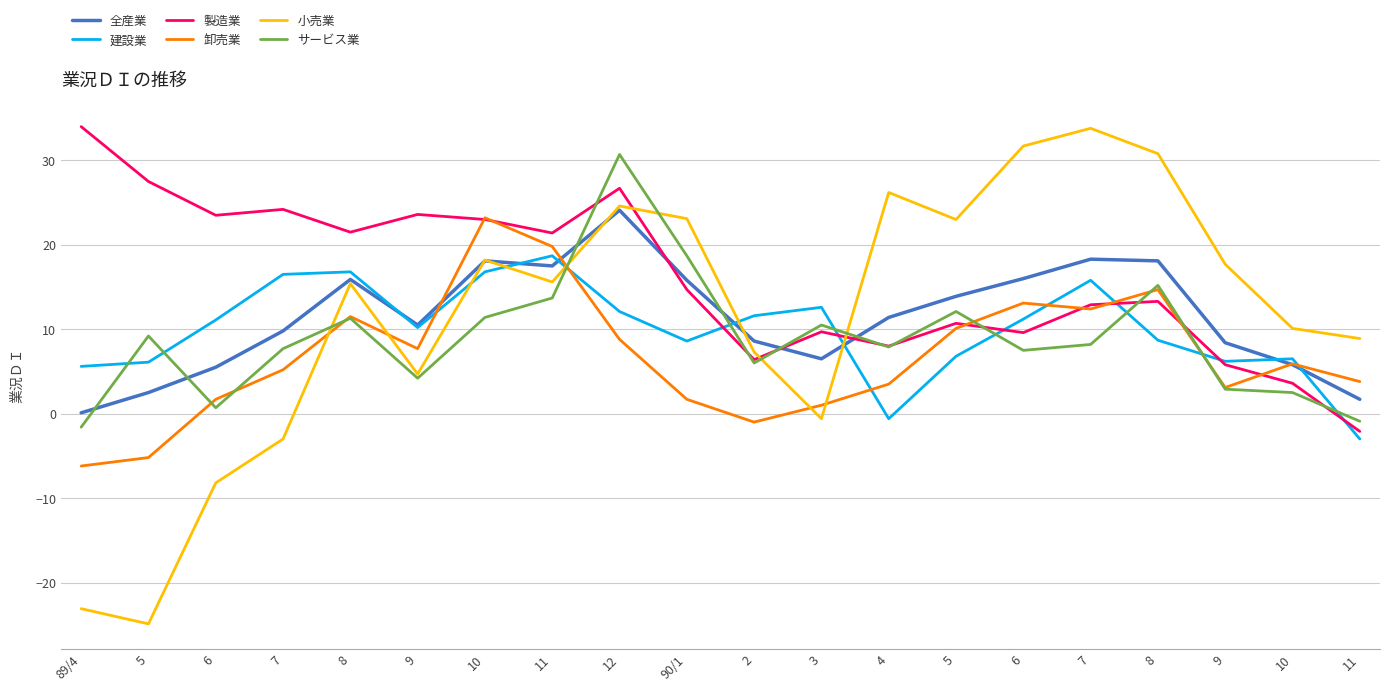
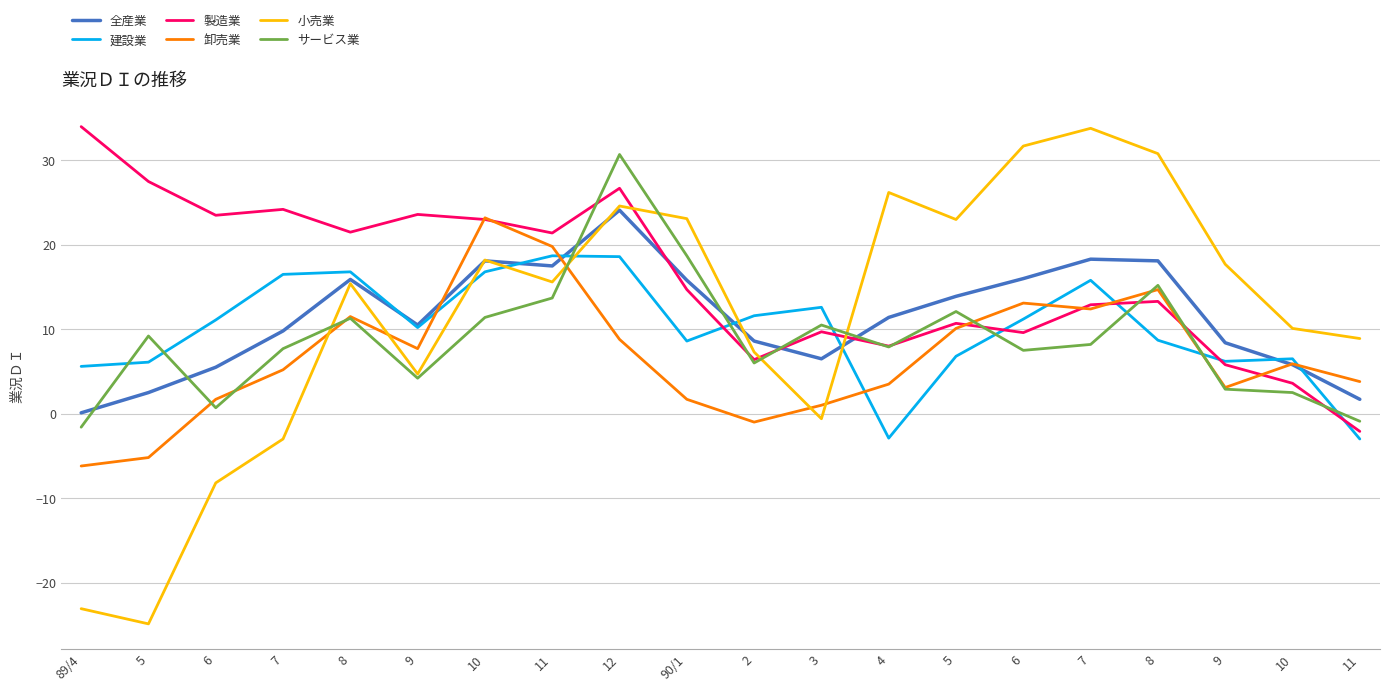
  {
    "全産業": {
      "89/4": 0,
      "12": 24,
      "90/1": 16,
      "2": 9,
      "3": 7,
      "4": 11
    },
    "建設業": {
      "89/4": 6,
-     "12": 12,
+     "12": 19,
      "90/1": 9,
      "2": 12,
      "3": 13,
-     "4": -1
+     "4": -3
    },
    "製造業": {
      "89/4": 34,
      "12": 27,
      "90/1": 15,
      "2": 6,
      "3": 10
    },
    "卸売業": {
      "89/4": -6,
      "12": 9,
      "90/1": 2,
      "2": -1,
      "3": 1,
      "4": 4
    },
    "小売業": {
      "89/4": -23,
      "12": 25,
      "90/1": 23,
      "2": 7,
      "3": -1,
      "4": 26
    },
    "サービス業": {
      "89/4": -2,
      "12": 31,
      "90/1": 19,
      "2": 6,
      "3": 11
    }
  }
